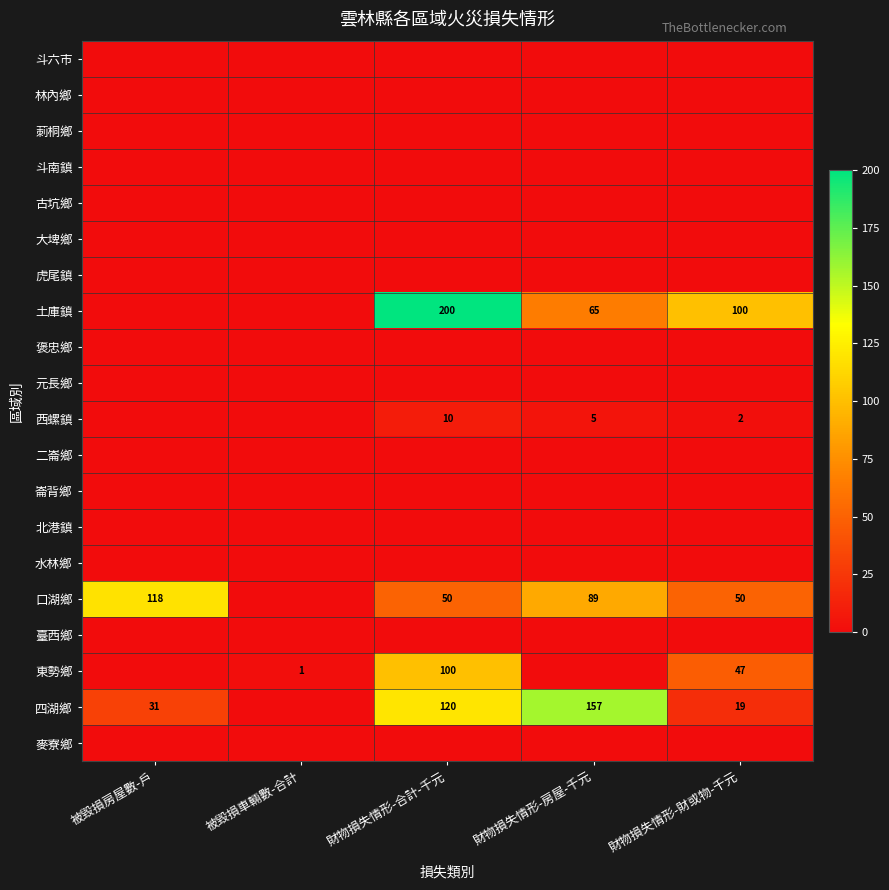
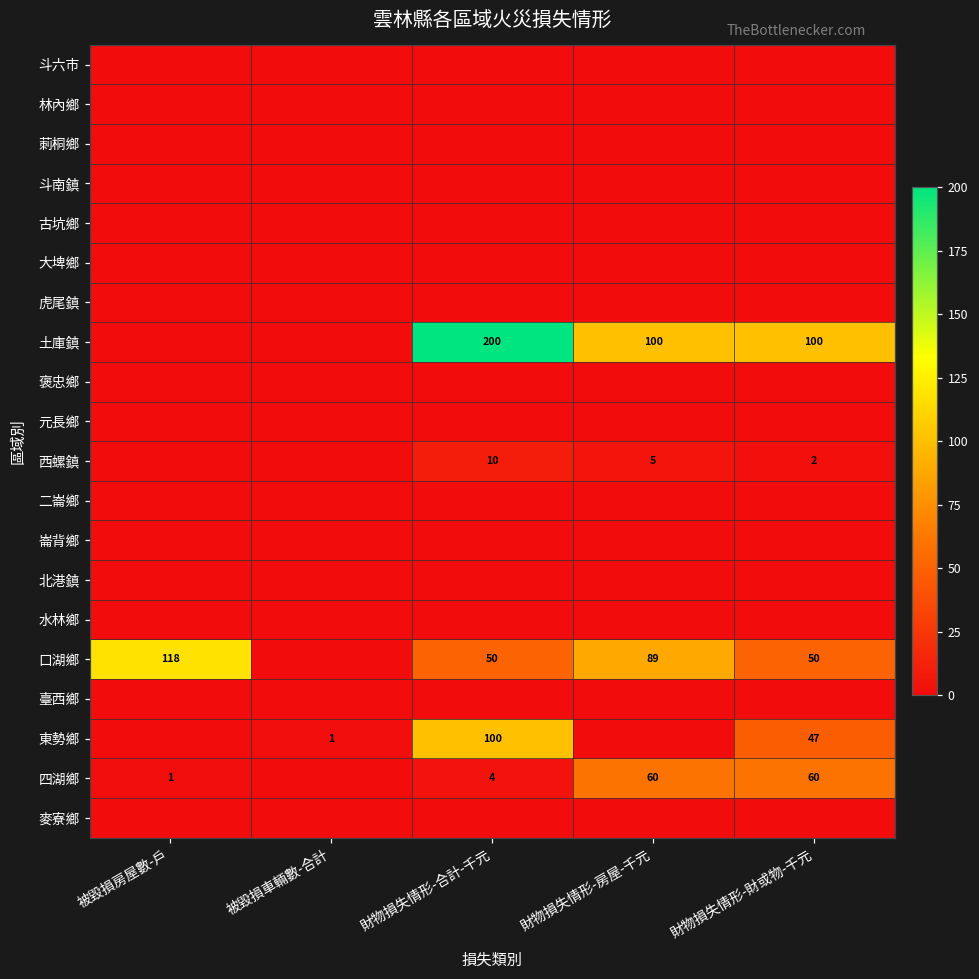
  {
    "土庫鎮": {
      "財物損失情形-合計-千元": 200,
-     "財物損失情形-房屋-千元": 65,
+     "財物損失情形-房屋-千元": 100,
      "財物損失情形-財或物-千元": 100
    },
    "西螺鎮": {
      "財物損失情形-合計-千元": 10,
      "財物損失情形-房屋-千元": 5,
      "財物損失情形-財或物-千元": 2
    },
    "口湖鄉": {
      "被毀損房屋數-戶": 118,
      "財物損失情形-合計-千元": 50,
      "財物損失情形-房屋-千元": 89,
      "財物損失情形-財或物-千元": 50
    },
    "東勢鄉": {
      "被毀損車輛數-合計": 1,
      "財物損失情形-合計-千元": 100,
      "財物損失情形-財或物-千元": 47
    },
    "四湖鄉": {
-     "被毀損房屋數-戶": 31,
-     "財物損失情形-合計-千元": 120,
-     "財物損失情形-房屋-千元": 157,
-     "財物損失情形-財或物-千元": 19
+     "被毀損房屋數-戶": 1,
+     "財物損失情形-合計-千元": 4,
+     "財物損失情形-房屋-千元": 60,
+     "財物損失情形-財或物-千元": 60
    }
  }
